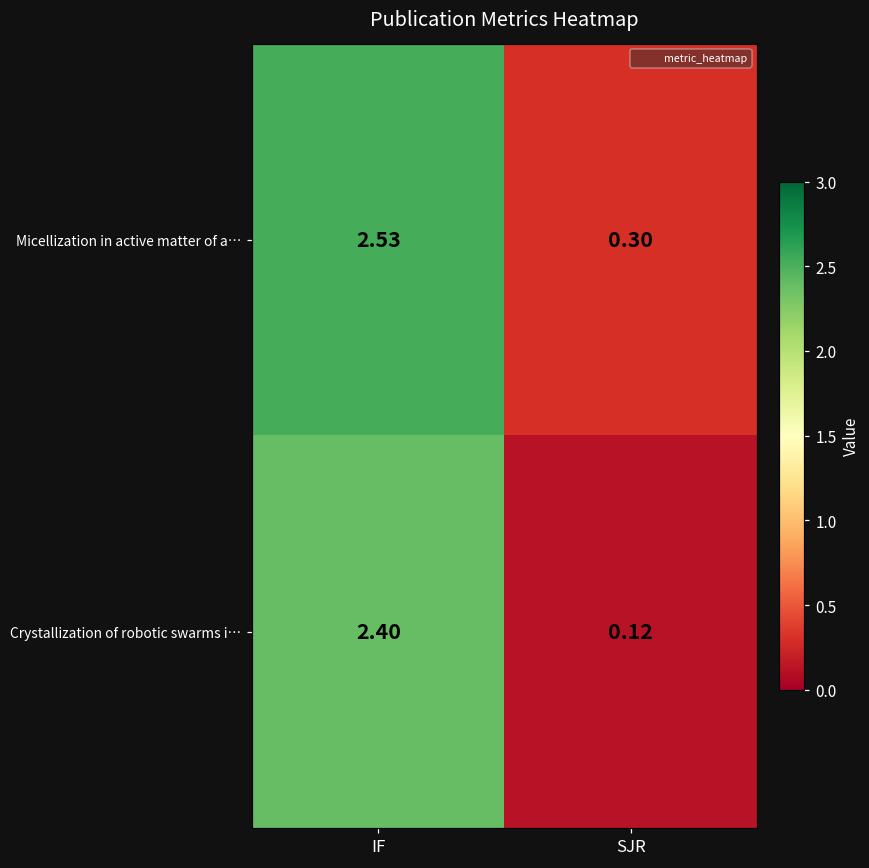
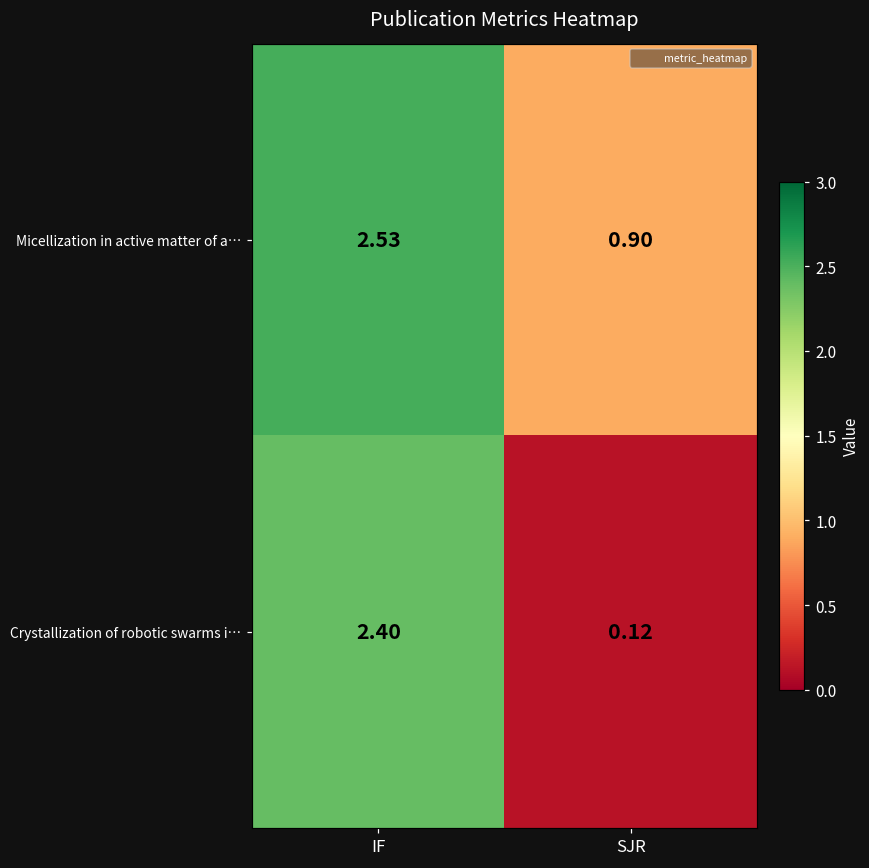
  {
    "Micellization in active matter of a…": {
      "IF": 2.53,
-     "SJR": 0.30
+     "SJR": 0.90
    },
    "Crystallization of robotic swarms i…": {
      "IF": 2.40,
      "SJR": 0.12
    }
  }
